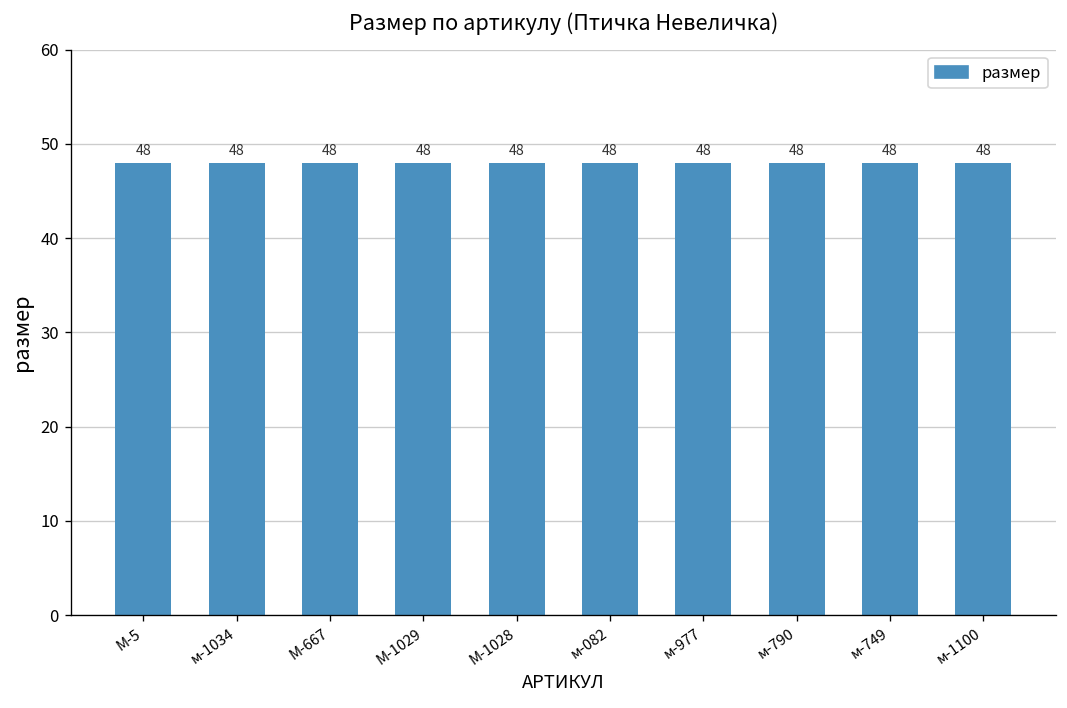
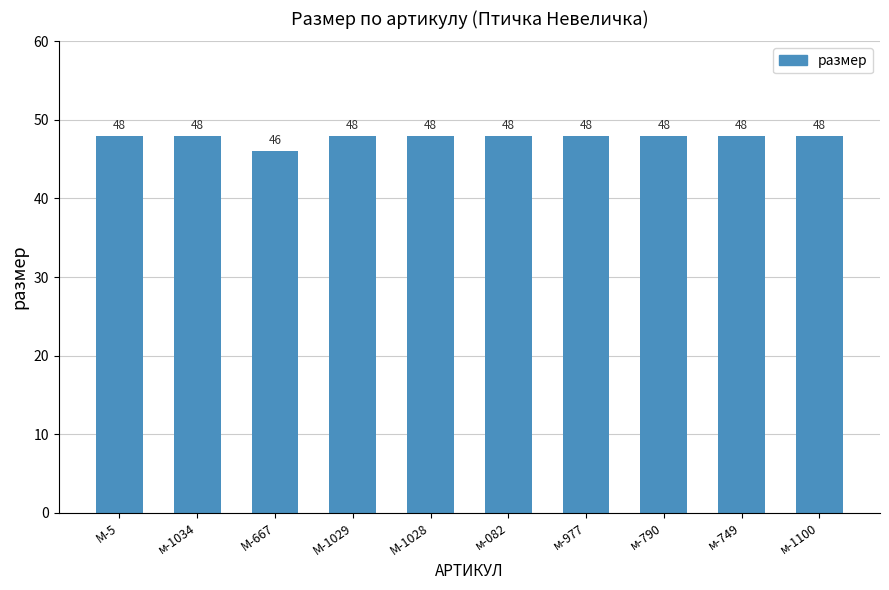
  {
    "М-5": 48,
    "м-1034": 48,
-   "М-667": 48,
+   "М-667": 46,
    "М-1029": 48,
    "М-1028": 48,
    "м-082": 48,
    "м-977": 48,
    "м-790": 48,
    "м-749": 48,
    "м-1100": 48
  }
